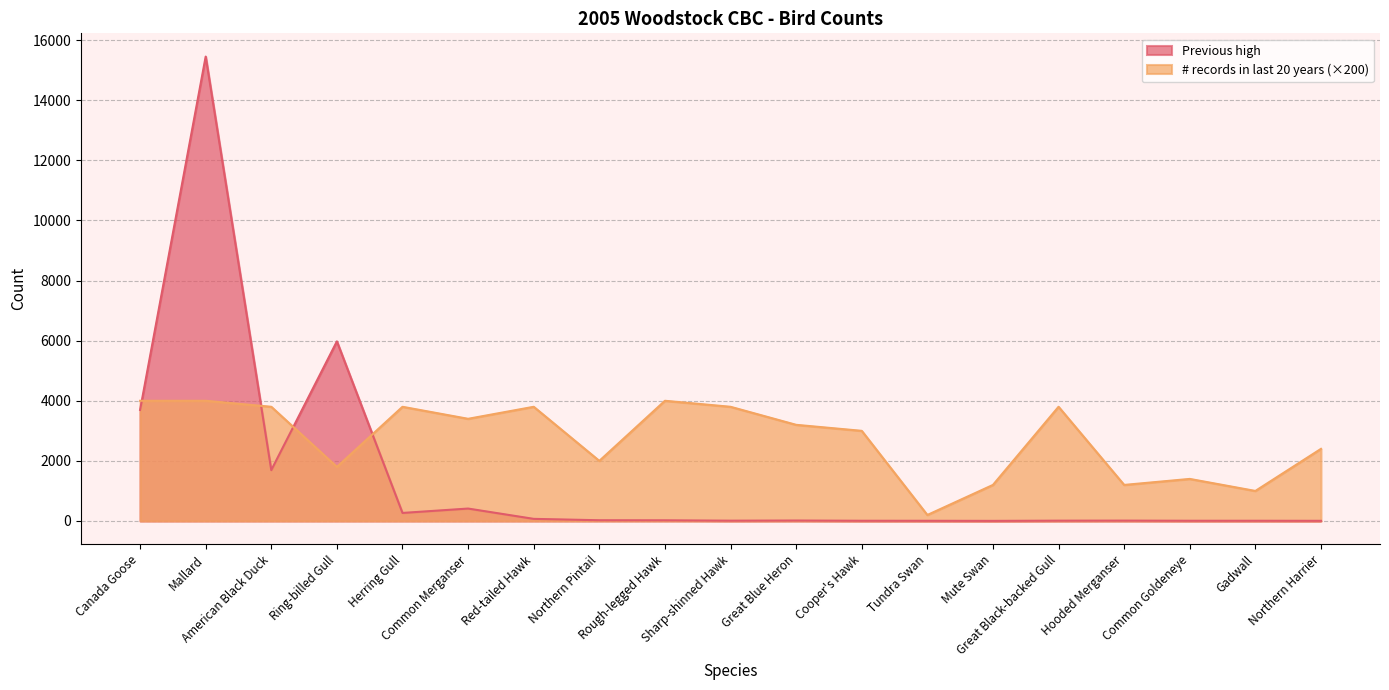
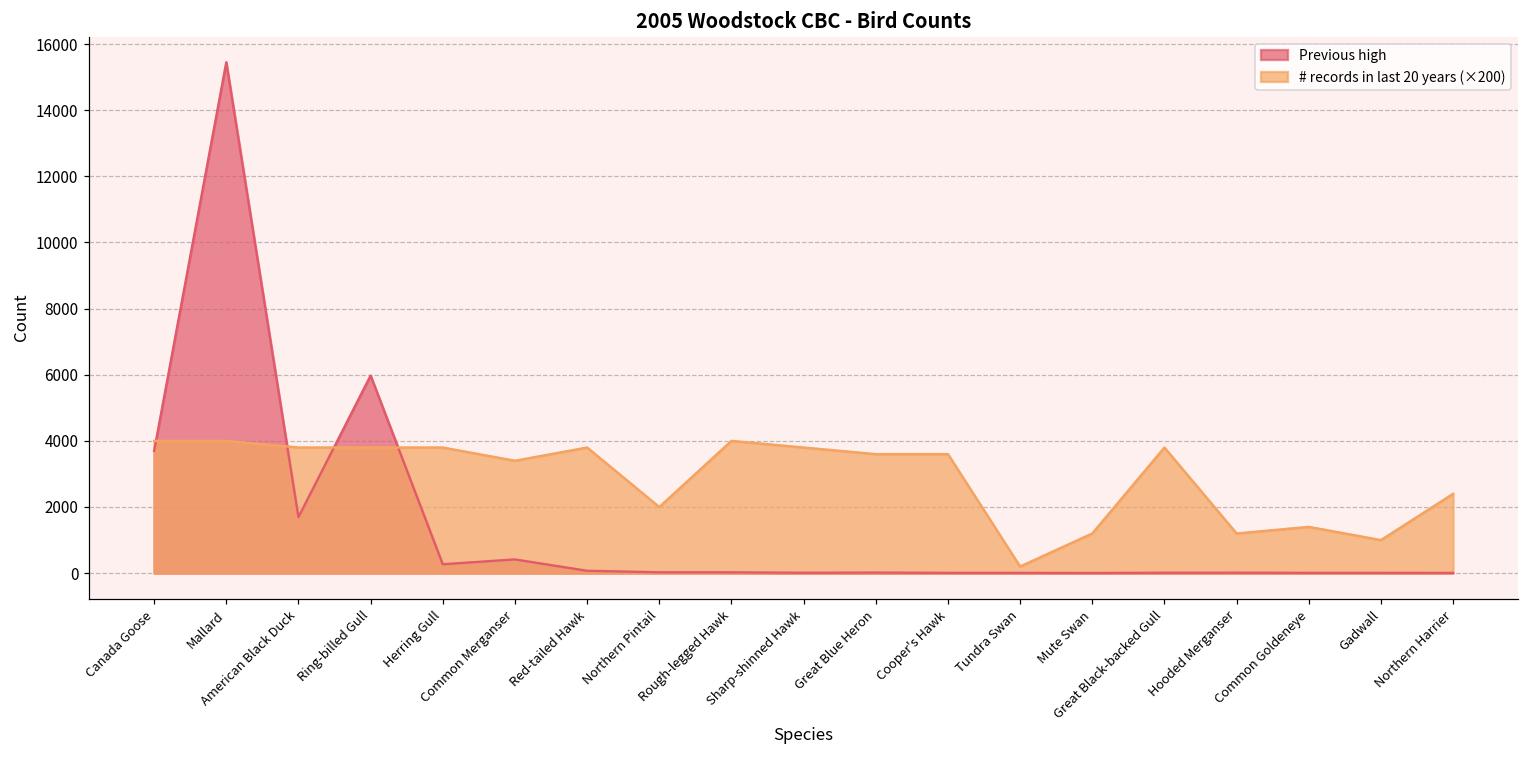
  {
    "Previous high": {
      "Canada Goose": 3700,
      "Mallard": 15500,
      "American Black Duck": 1700,
      "Ring-billed Gull": 6000,
      "Herring Gull": 300,
      "Common Merganser": 400,
      "Red-tailed Hawk": 100,
      "Northern Pintail": 0,
      "Rough-legged Hawk": 0,
      "Sharp-shinned Hawk": 0,
      "Great Blue Heron": 0,
      "Cooper's Hawk": 0,
      "Tundra Swan": 0,
      "Mute Swan": 0,
      "Great Black-backed Gull": 0,
      "Hooded Merganser": 0,
      "Common Goldeneye": 0,
      "Gadwall": 0,
      "Northern Harrier": 0
    },
    "# records in last 20 years (×200)": {
      "Canada Goose": 4000,
      "Mallard": 4000,
      "American Black Duck": 3800,
-     "Ring-billed Gull": 1800,
+     "Ring-billed Gull": 3800,
      "Herring Gull": 3800,
      "Common Merganser": 3400,
      "Red-tailed Hawk": 3800,
      "Northern Pintail": 2000,
      "Rough-legged Hawk": 4000,
      "Sharp-shinned Hawk": 3800,
-     "Great Blue Heron": 3200,
-     "Cooper's Hawk": 3000,
+     "Great Blue Heron": 3600,
+     "Cooper's Hawk": 3600,
      "Tundra Swan": 200,
      "Mute Swan": 1200,
      "Great Black-backed Gull": 3800,
      "Hooded Merganser": 1200,
      "Common Goldeneye": 1400,
      "Gadwall": 1000,
      "Northern Harrier": 2400
    }
  }
